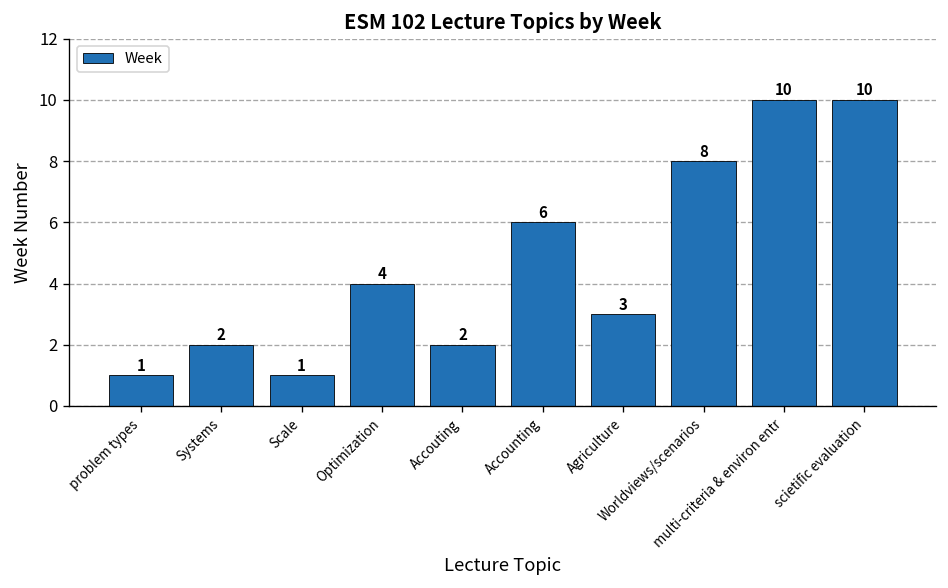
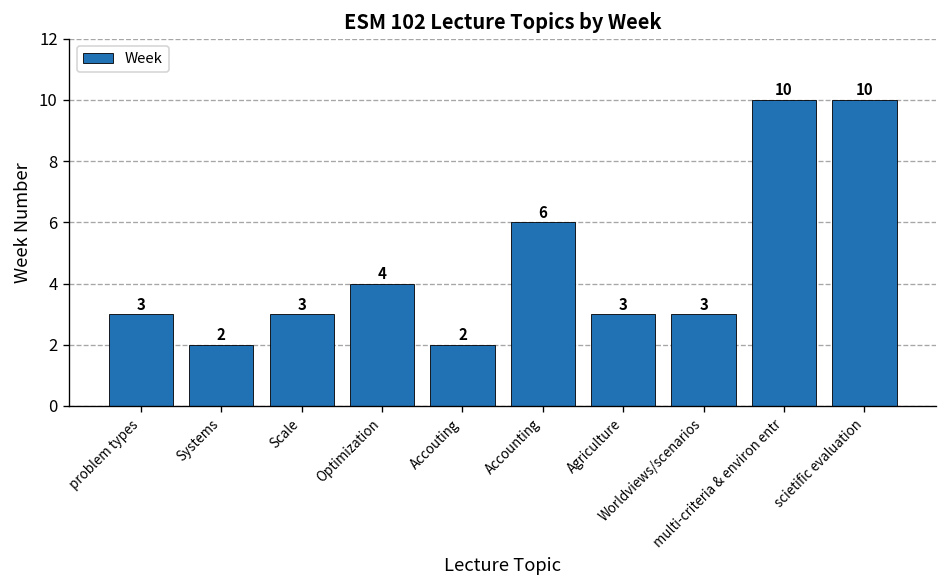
  {
-   "problem types": 1,
+   "problem types": 3,
    "Systems": 2,
-   "Scale": 1,
+   "Scale": 3,
    "Optimization": 4,
    "Accouting": 2,
    "Accounting": 6,
    "Agriculture": 3,
-   "Worldviews/scenarios": 8,
+   "Worldviews/scenarios": 3,
    "multi-criteria & environ entr": 10,
    "scietific evaluation": 10
  }
